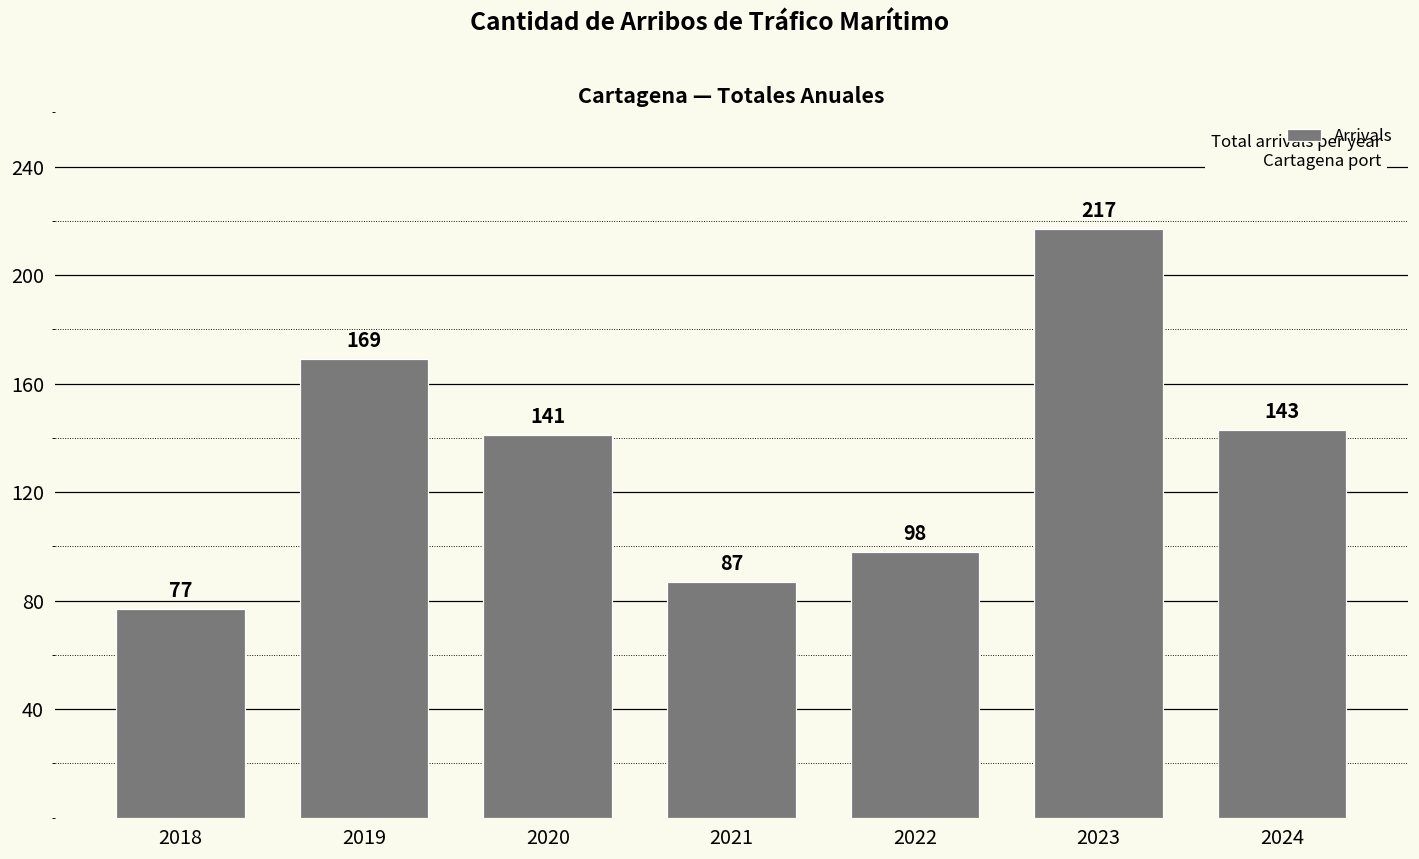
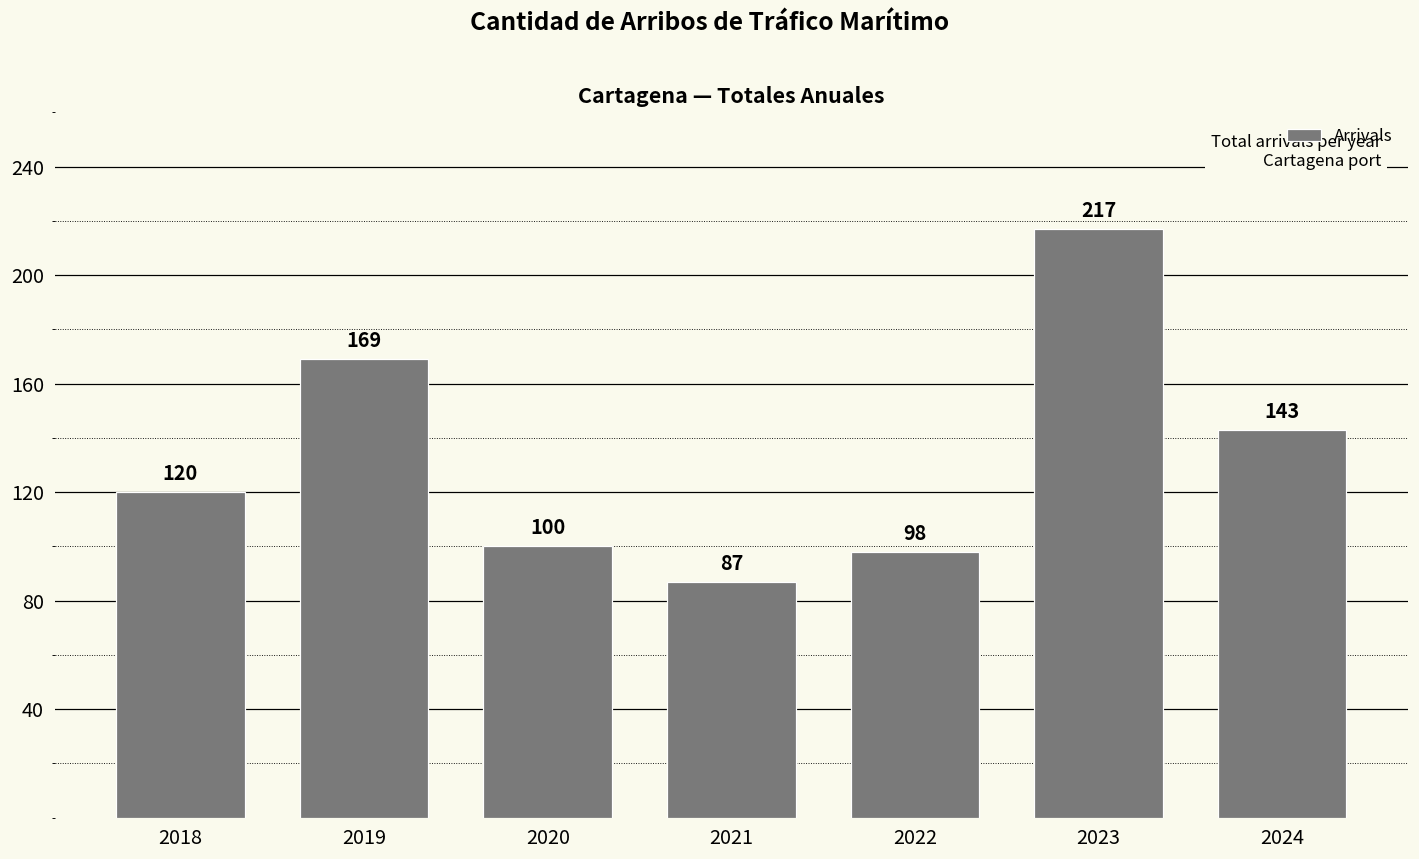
  {
-   "2018": 77,
+   "2018": 120,
    "2019": 169,
-   "2020": 141,
+   "2020": 100,
    "2021": 87,
    "2022": 98,
    "2023": 217,
    "2024": 143
  }
